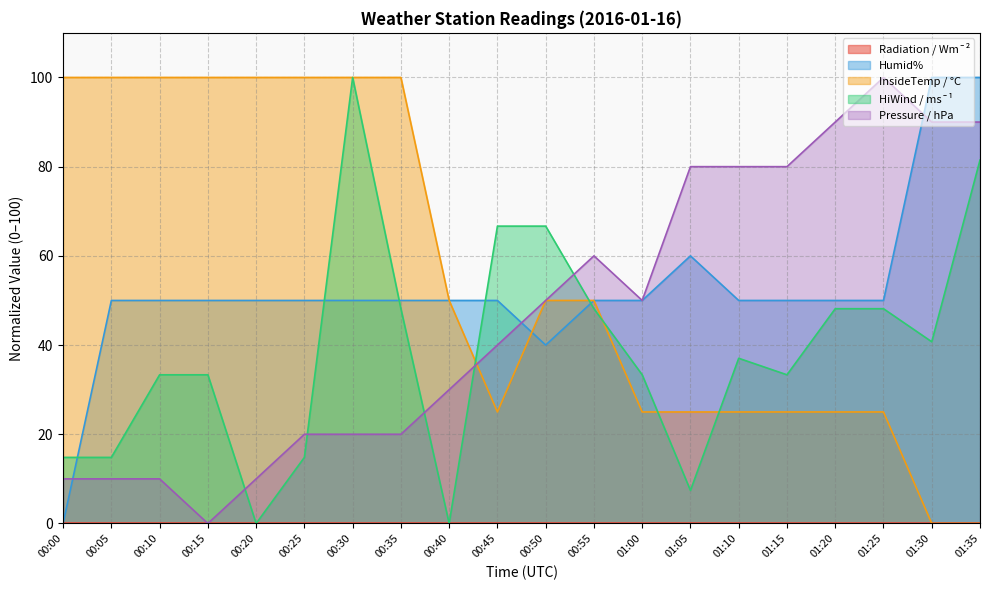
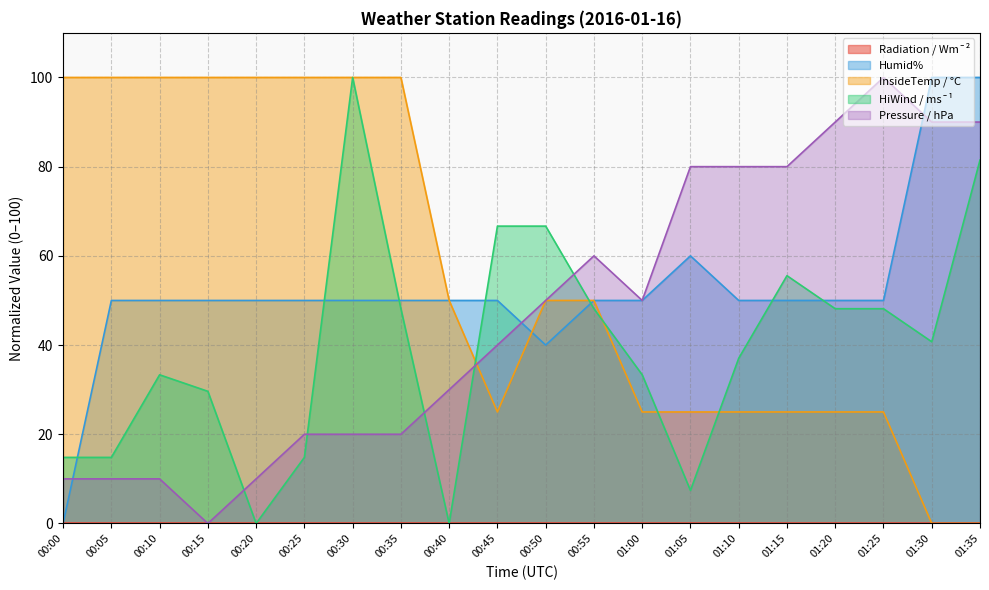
  {
    "Radiation / Wm¯²": {
      "00:05": 0,
      "00:10": 0,
      "00:25": 0,
      "00:30": 0,
      "00:35": 0,
      "00:45": 0,
      "00:50": 0,
      "00:55": 0,
      "01:00": 0,
      "01:05": 0,
      "01:10": 0,
      "01:15": 0,
      "01:20": 0,
      "01:25": 0
    },
    "Humid%": {
      "00:05": 50,
      "00:10": 50,
      "00:15": 50,
      "00:20": 50,
      "00:25": 50,
      "00:30": 50,
      "00:35": 50,
      "00:45": 50,
      "00:50": 40,
      "01:05": 60,
      "01:10": 50,
      "01:15": 50,
      "01:20": 50,
      "01:25": 50,
      "01:35": 100
    },
    "InsideTemp / °C": {
      "00:00": 100,
      "00:05": 100,
      "00:10": 100,
      "00:15": 100,
      "00:20": 100,
      "00:25": 100,
      "00:35": 100,
      "00:45": 25,
      "01:00": 25,
      "01:05": 25,
      "01:10": 25,
      "01:15": 25,
      "01:20": 25,
      "01:25": 25
    },
    "HiWind / ms¯¹": {
      "00:00": 15,
      "00:05": 15,
      "00:10": 33,
-     "00:15": 33,
+     "00:15": 30,
      "00:25": 15,
      "00:35": 48,
      "00:45": 67,
      "00:50": 67,
      "00:55": 48,
      "01:00": 33,
      "01:05": 7,
      "01:10": 37,
-     "01:15": 33,
+     "01:15": 56,
      "01:20": 48,
      "01:25": 48,
      "01:30": 41,
      "01:35": 81
    },
    "Pressure / hPa": {
      "00:00": 10,
      "00:05": 10,
      "00:10": 10,
      "00:20": 10,
      "00:25": 20,
      "00:30": 20,
      "00:35": 20,
      "00:40": 30,
      "00:45": 40,
      "00:55": 60,
      "01:05": 80,
      "01:10": 80,
      "01:15": 80,
      "01:20": 90,
      "01:35": 90
    }
  }
